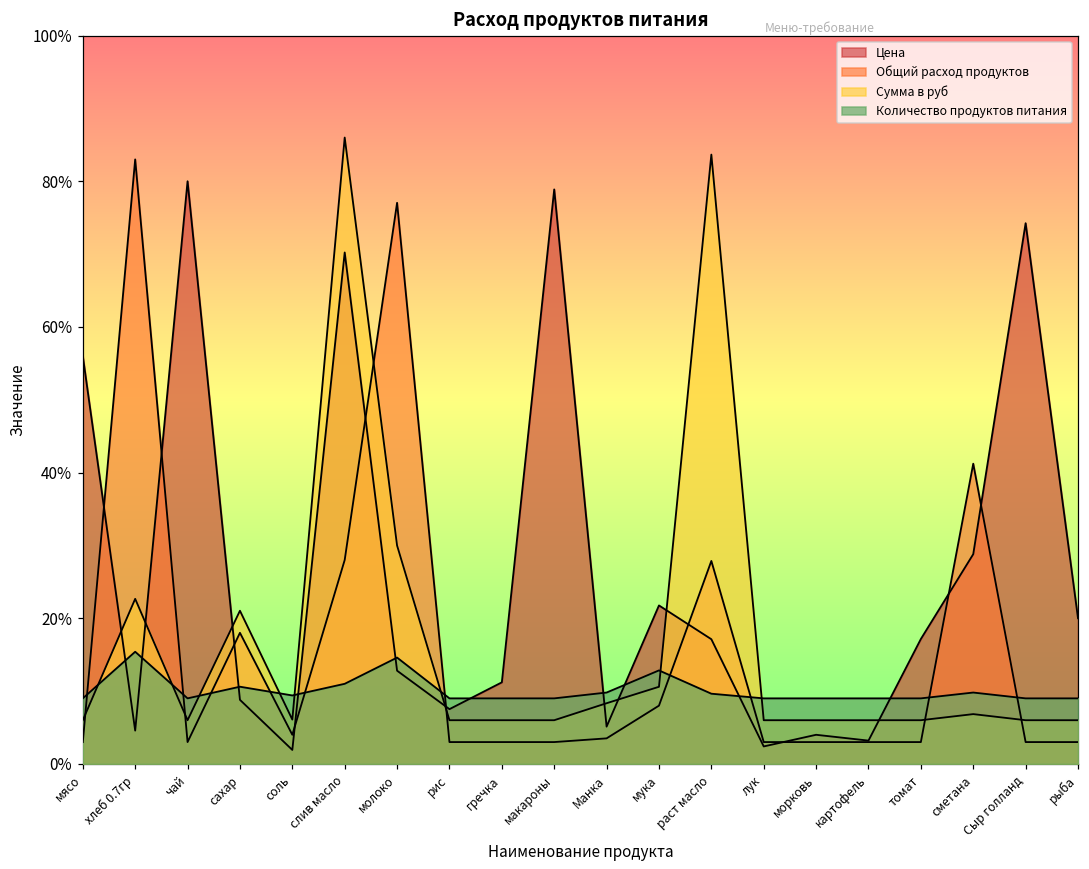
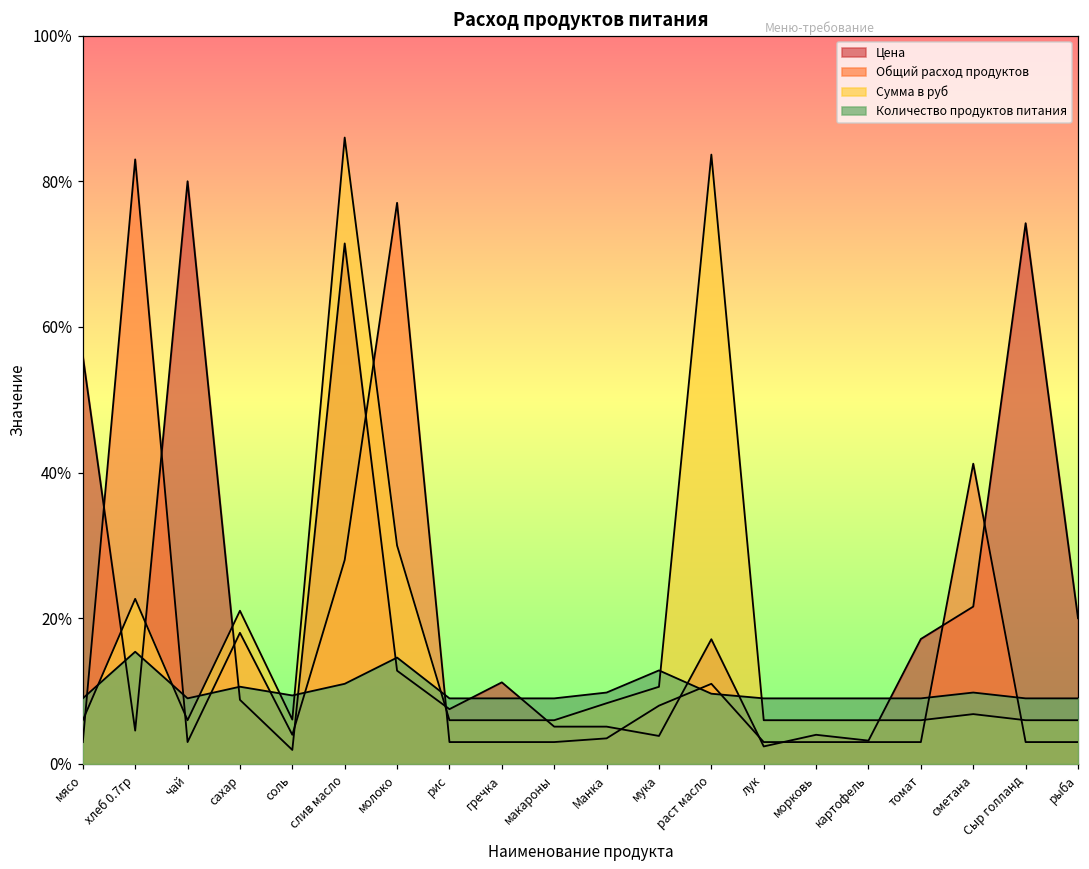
  {
    "Цена": {
      "мясо": "56%",
      "хлеб 0.7гр": "5%",
      "чай": "80%",
      "сахар": "9%",
      "соль": "2%",
-     "слив масло": "70%",
+     "слив масло": "71%",
      "молоко": "13%",
      "рис": "8%",
      "гречка": "11%",
-     "макароны": "79%",
+     "макароны": "5%",
      "Манка": "5%",
-     "мука": "22%",
+     "мука": "4%",
      "раст масло": "17%",
      "лук": "2%",
      "морковь": "4%",
      "томат": "17%",
-     "сметана": "29%",
+     "сметана": "22%",
      "Сыр голланд": "74%",
      "рыба": "20%"
    },
    "Общий расход продуктов": {
      "мясо": "3%",
      "хлеб 0.7гр": "83%",
      "чай": "3%",
      "сахар": "18%",
      "соль": "4%",
      "слив масло": "28%",
      "молоко": "77%",
      "рис": "3%",
      "гречка": "3%",
      "макароны": "3%",
      "Манка": "4%",
      "мука": "8%",
-     "раст масло": "28%",
+     "раст масло": "11%",
      "лук": "3%",
      "морковь": "3%",
      "томат": "3%",
      "сметана": "41%",
      "Сыр голланд": "3%",
      "рыба": "3%"
    },
    "Сумма в руб": {
      "мясо": "6%",
      "хлеб 0.7гр": "23%",
      "чай": "6%",
      "сахар": "21%",
      "соль": "6%",
      "слив масло": "86%",
      "молоко": "30%",
      "рис": "6%",
      "гречка": "6%",
      "макароны": "6%",
      "Манка": "8%",
      "мука": "11%",
      "раст масло": "84%",
      "лук": "6%",
      "морковь": "6%",
      "картофель": "6%",
      "томат": "6%",
      "сметана": "7%",
      "Сыр голланд": "6%",
      "рыба": "6%"
    },
    "Количество продуктов питания": {
      "мясо": "9%",
      "хлеб 0.7гр": "15%",
      "чай": "9%",
      "сахар": "11%",
      "соль": "9%",
      "слив масло": "11%",
      "молоко": "15%",
      "рис": "9%",
      "гречка": "9%",
      "макароны": "9%",
      "Манка": "10%",
      "мука": "13%",
      "раст масло": "10%",
      "лук": "9%",
      "морковь": "9%",
      "картофель": "9%",
      "томат": "9%",
      "сметана": "10%",
      "Сыр голланд": "9%",
      "рыба": "9%"
    }
  }
